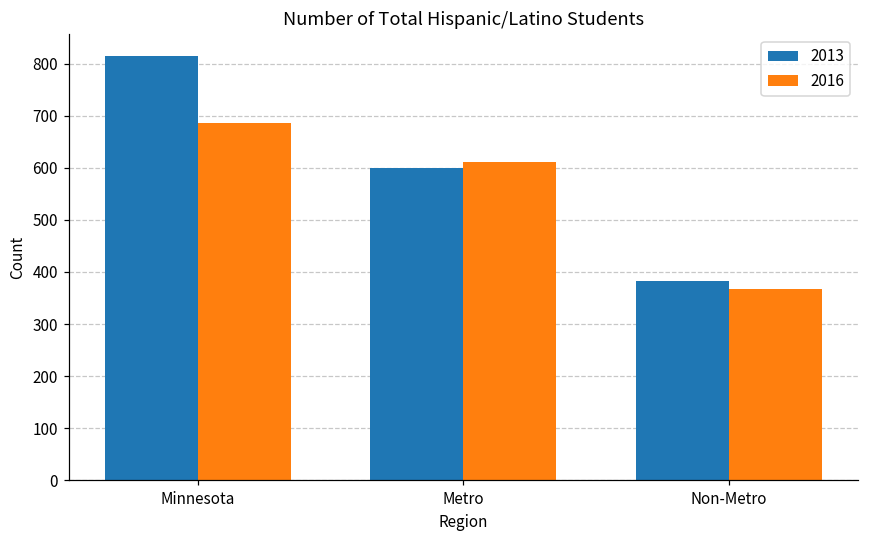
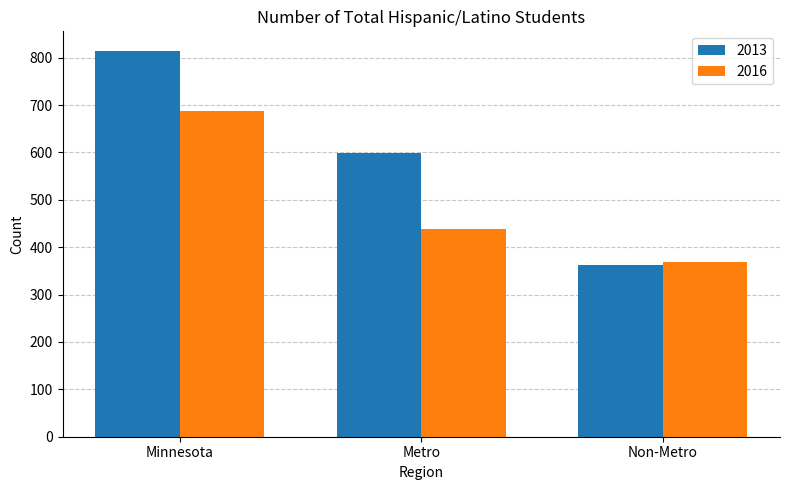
  {
    "2013": {
      "Minnesota": 820,
      "Metro": 600,
-     "Non-Metro": 380
+     "Non-Metro": 360
    },
    "2016": {
      "Minnesota": 690,
-     "Metro": 610,
+     "Metro": 440,
      "Non-Metro": 370
    }
  }
